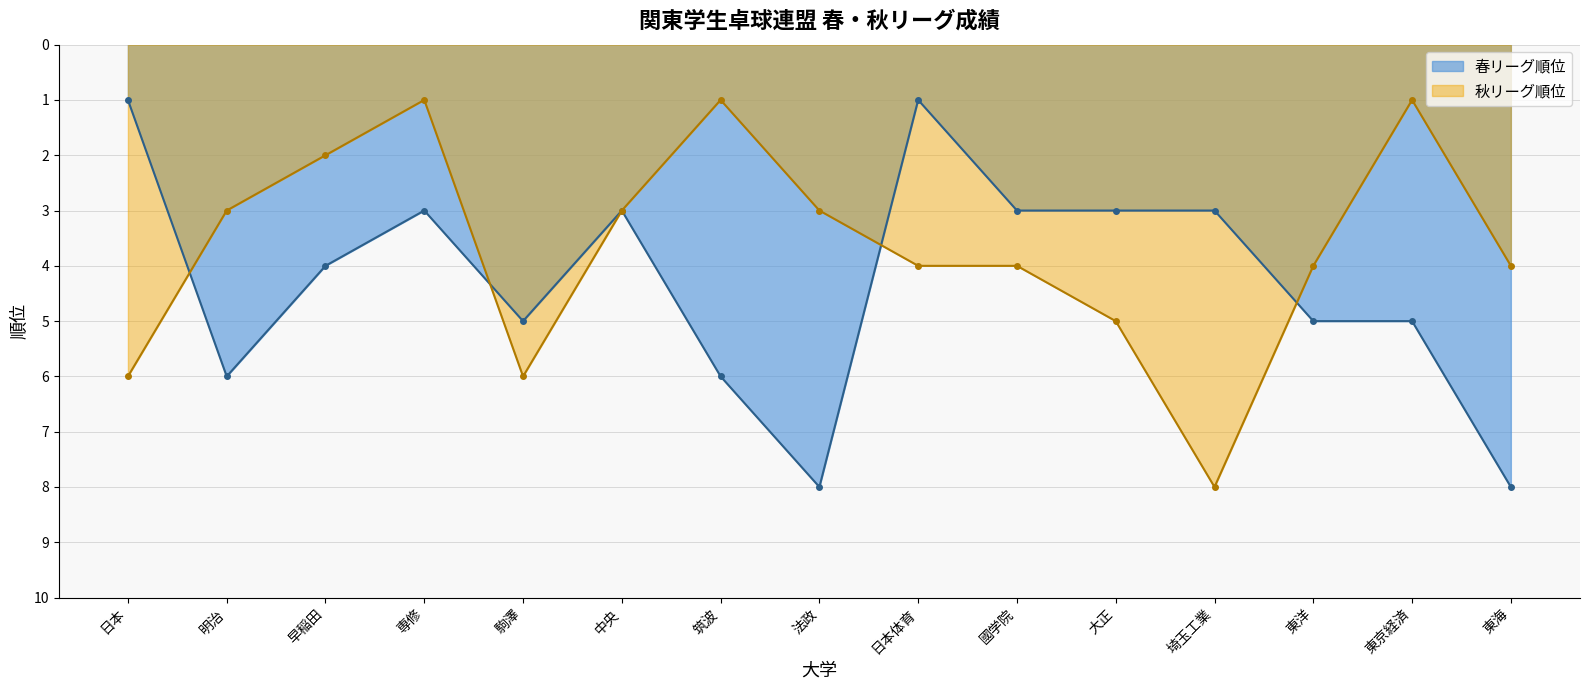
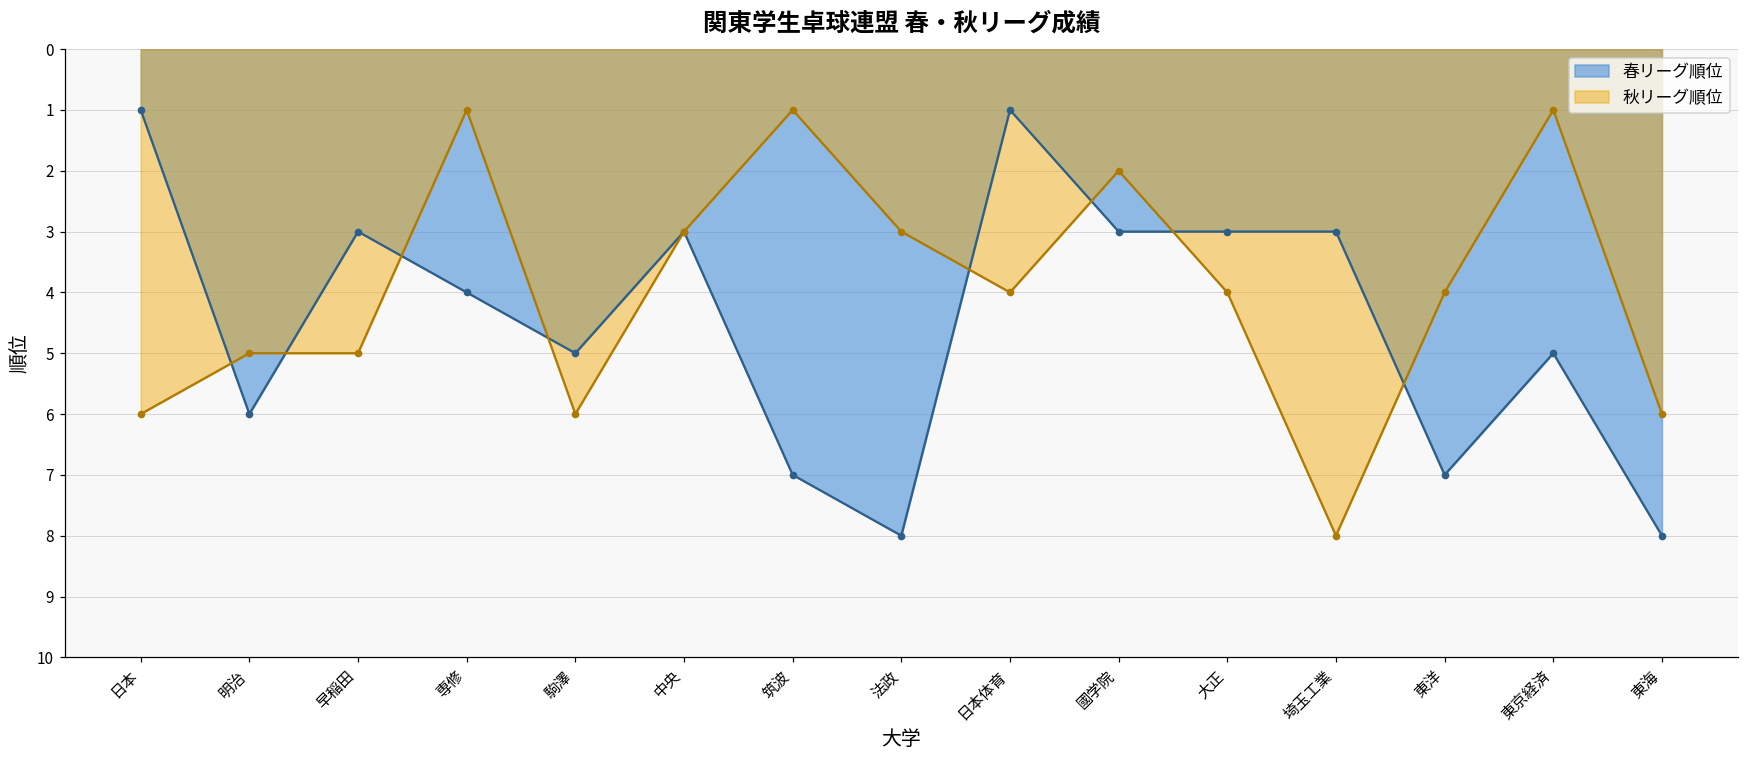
  {
    "春リーグ順位": {
      "日本": 1,
      "明治": 6,
-     "早稲田": 4,
-     "専修": 3,
+     "早稲田": 3,
+     "専修": 4,
      "駒澤": 5,
-     "筑波": 6,
+     "筑波": 7,
      "法政": 8,
      "日本体育": 1,
      "國学院": 3,
      "大正": 3,
      "埼玉工業": 3,
-     "東洋": 5,
+     "東洋": 7,
      "東京経済": 5,
      "東海": 8
    },
    "秋リーグ順位": {
      "日本": 6,
-     "明治": 3,
-     "早稲田": 2,
+     "明治": 5,
+     "早稲田": 5,
      "専修": 1,
      "駒澤": 6,
      "筑波": 1,
      "法政": 3,
      "日本体育": 4,
-     "國学院": 4,
-     "大正": 5,
+     "國学院": 2,
+     "大正": 4,
      "埼玉工業": 8,
      "東洋": 4,
      "東京経済": 1,
-     "東海": 4
+     "東海": 6
    }
  }
